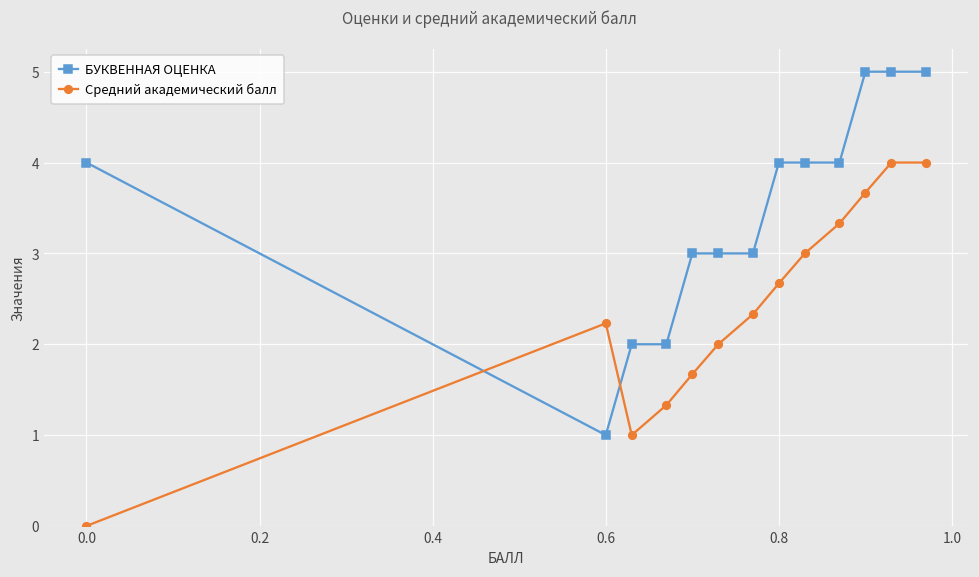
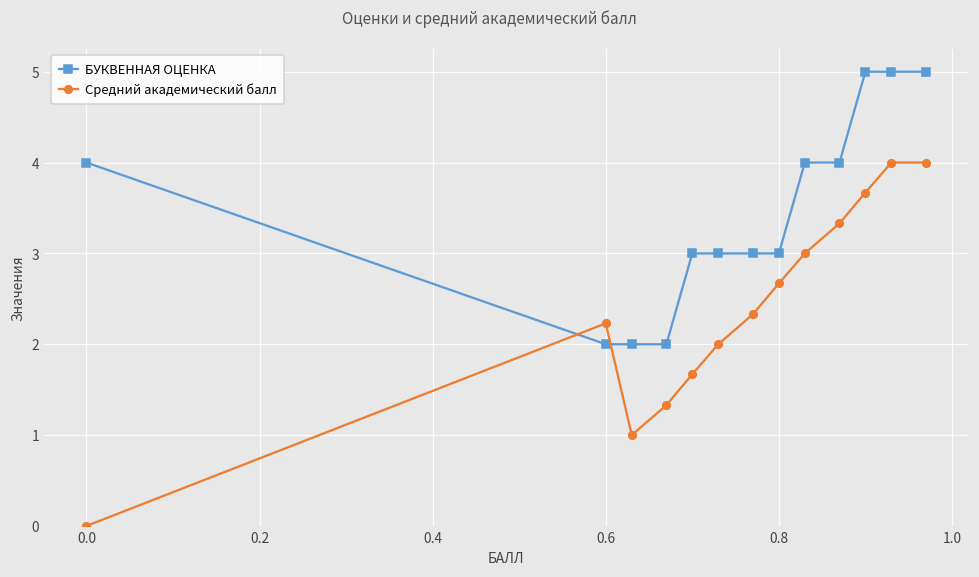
  {
    "БУКВЕННАЯ ОЦЕНКА": {
      "0.0": 4,
-     "0.6": 1,
-     "0.8": 4
+     "0.6": 2,
+     "0.8": 3
    },
    "Средний академический балл": {
      "0.0": 0,
      "0.6": 2.2,
      "0.8": 2.7
    }
  }
